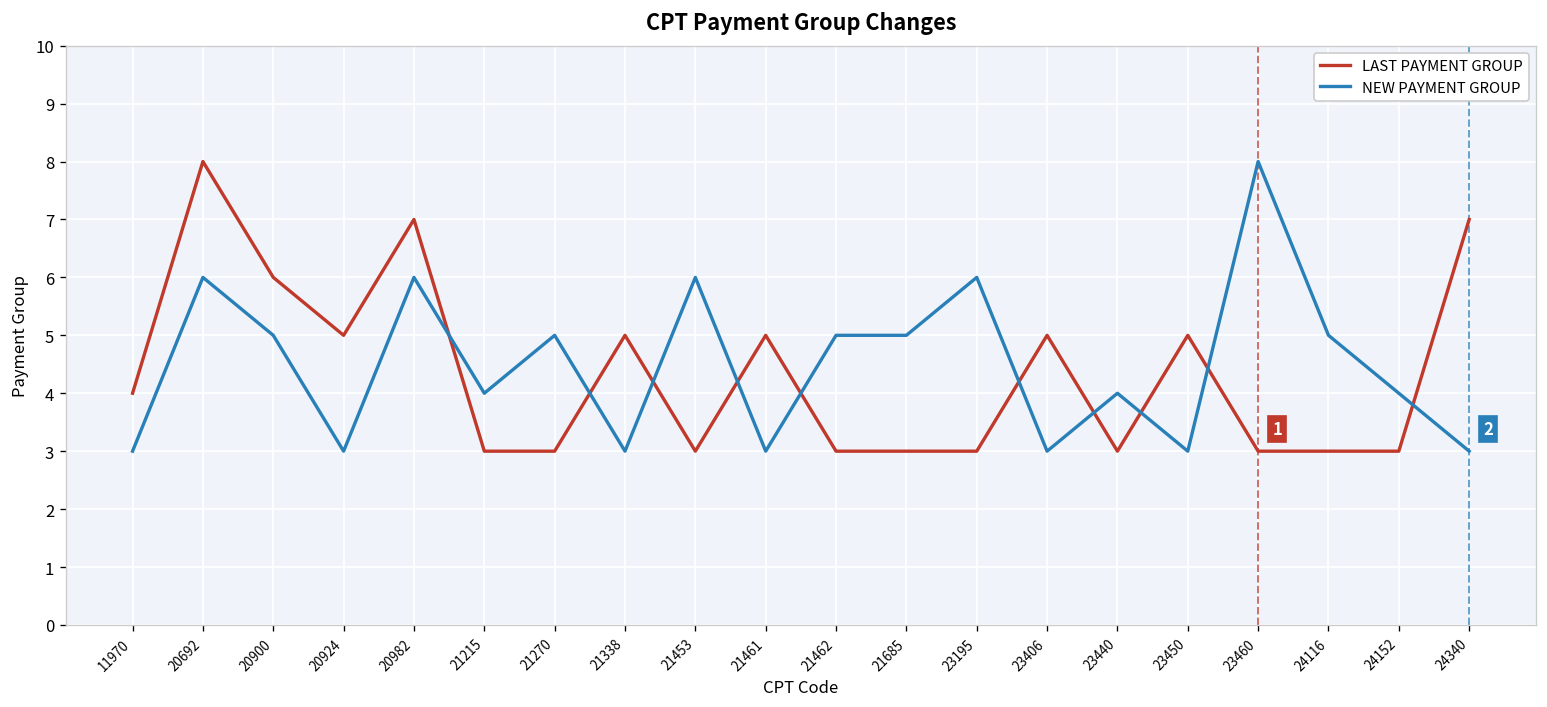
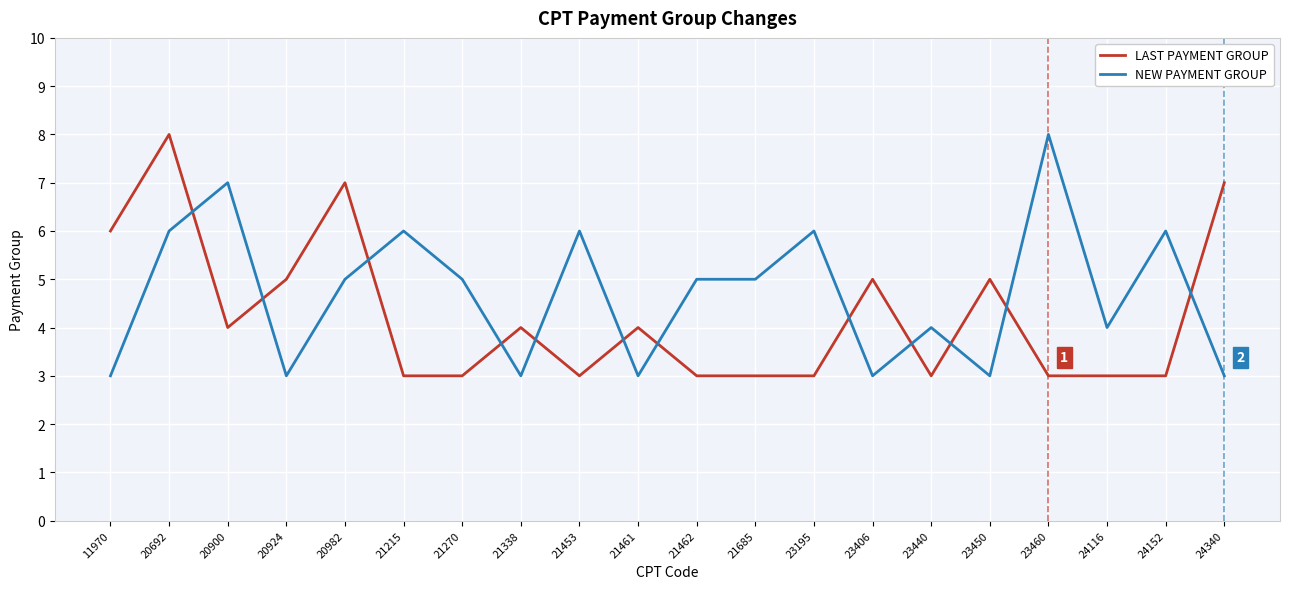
  {
    "LAST PAYMENT GROUP": {
-     "11970": 4,
+     "11970": 6,
      "20692": 8,
-     "20900": 6,
+     "20900": 4,
      "20924": 5,
      "20982": 7,
      "21215": 3,
      "21270": 3,
-     "21338": 5,
+     "21338": 4,
      "21453": 3,
-     "21461": 5,
+     "21461": 4,
      "21462": 3,
      "21685": 3,
      "23195": 3,
      "23406": 5,
      "23440": 3,
      "23450": 5,
      "24116": 3,
      "24152": 3,
      "24340": 7
    },
    "NEW PAYMENT GROUP": {
      "11970": 3,
      "20692": 6,
-     "20900": 5,
+     "20900": 7,
      "20924": 3,
-     "20982": 6,
-     "21215": 4,
+     "20982": 5,
+     "21215": 6,
      "21270": 5,
      "21338": 3,
      "21453": 6,
      "21461": 3,
      "21462": 5,
      "21685": 5,
      "23195": 6,
      "23406": 3,
      "23440": 4,
      "23450": 3,
      "23460": 8,
-     "24116": 5,
-     "24152": 4
+     "24116": 4,
+     "24152": 6
    }
  }
